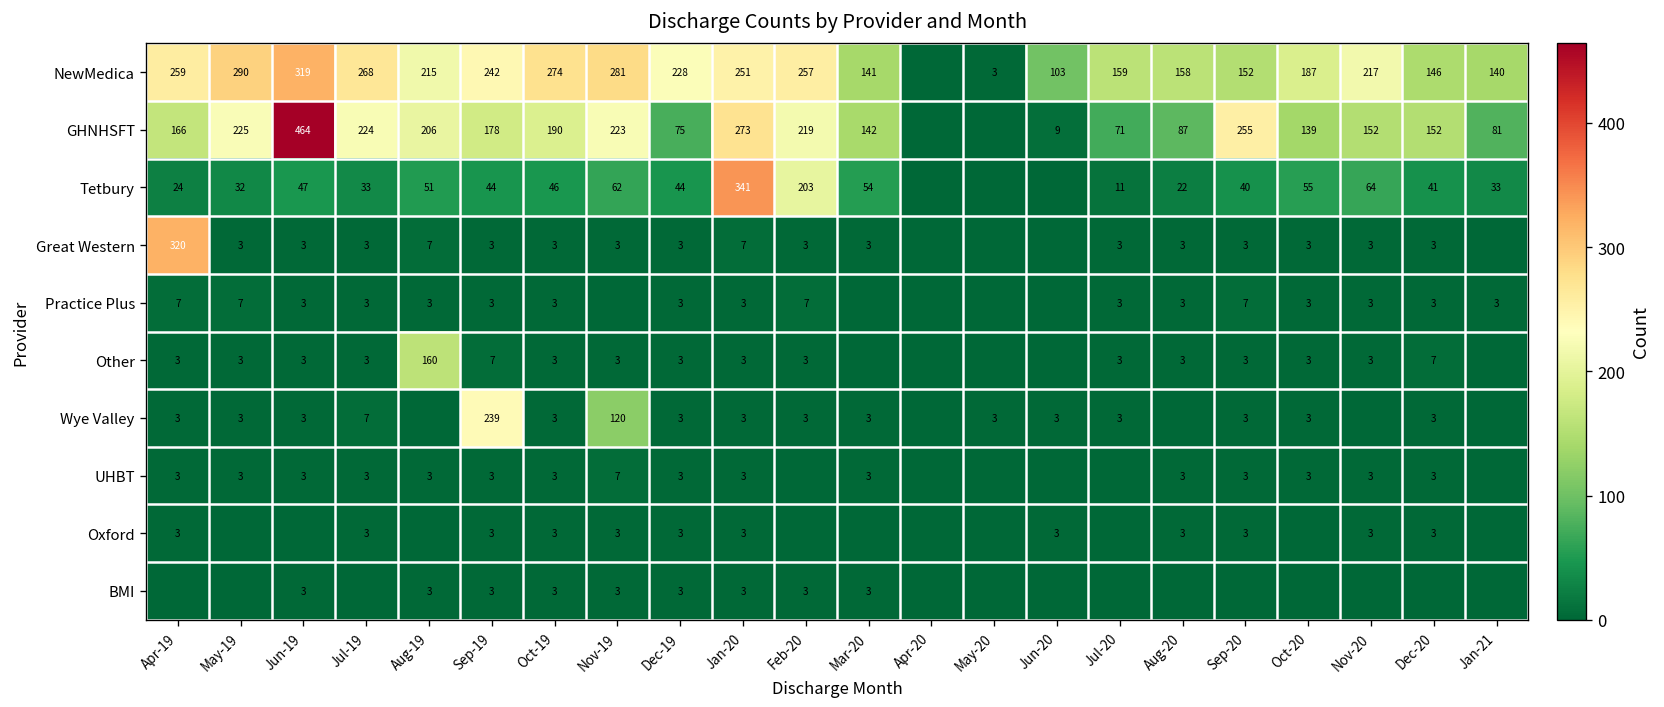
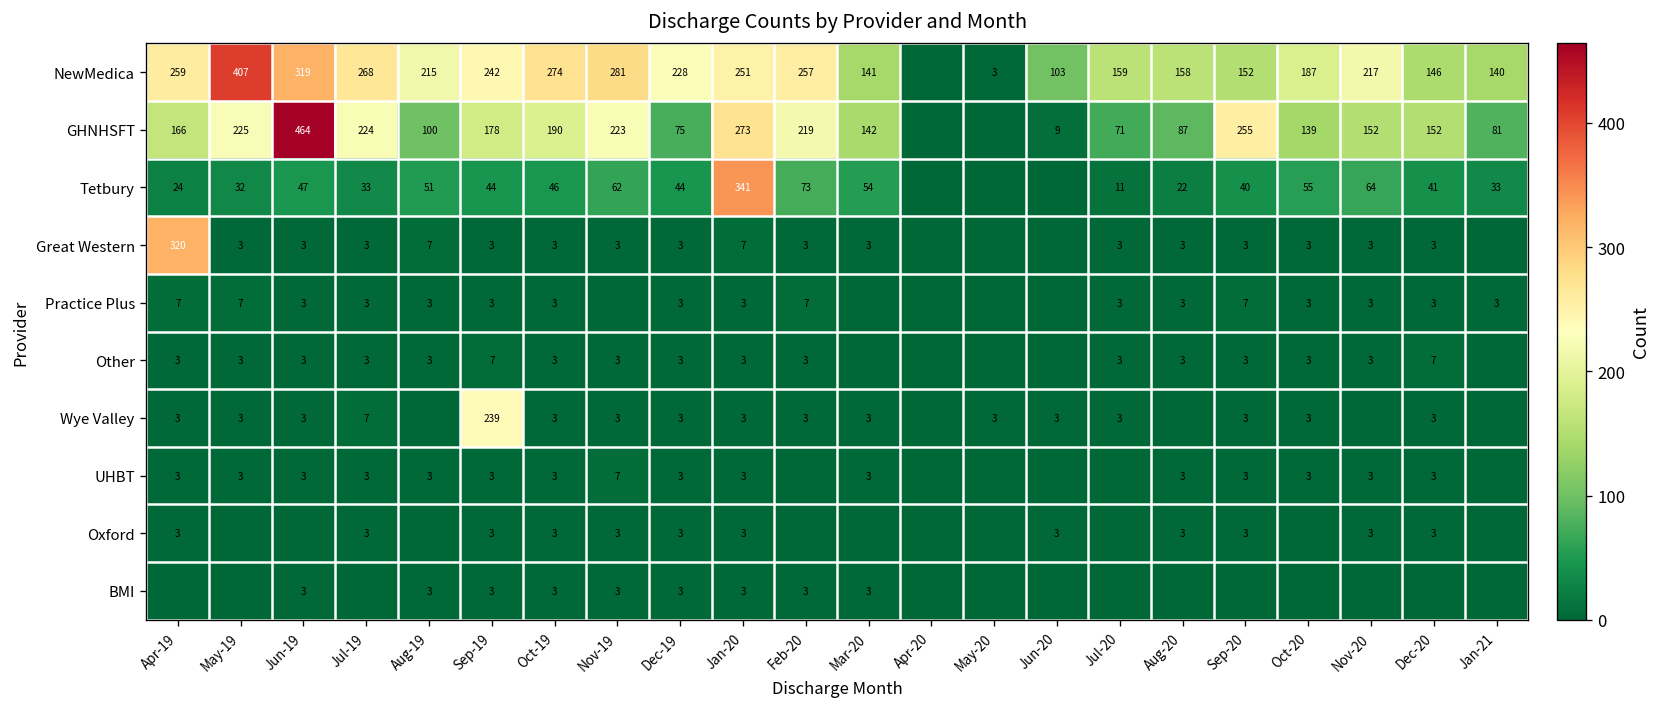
  {
    "NewMedica": {
      "Apr-19": 259,
-     "May-19": 290,
+     "May-19": 407,
      "Jun-19": 319,
      "Jul-19": 268,
      "Aug-19": 215,
      "Sep-19": 242,
      "Oct-19": 274,
      "Nov-19": 281,
      "Dec-19": 228,
      "Jan-20": 251,
      "Feb-20": 257,
      "Mar-20": 141,
      "May-20": 3,
      "Jun-20": 103,
      "Jul-20": 159,
      "Aug-20": 158,
      "Sep-20": 152,
      "Oct-20": 187,
      "Nov-20": 217,
      "Dec-20": 146,
      "Jan-21": 140
    },
    "GHNHSFT": {
      "Apr-19": 166,
      "May-19": 225,
      "Jun-19": 464,
      "Jul-19": 224,
-     "Aug-19": 206,
+     "Aug-19": 100,
      "Sep-19": 178,
      "Oct-19": 190,
      "Nov-19": 223,
      "Dec-19": 75,
      "Jan-20": 273,
      "Feb-20": 219,
      "Mar-20": 142,
      "Jun-20": 9,
      "Jul-20": 71,
      "Aug-20": 87,
      "Sep-20": 255,
      "Oct-20": 139,
      "Nov-20": 152,
      "Dec-20": 152,
      "Jan-21": 81
    },
    "Tetbury": {
      "Apr-19": 24,
      "May-19": 32,
      "Jun-19": 47,
      "Jul-19": 33,
      "Aug-19": 51,
      "Sep-19": 44,
      "Oct-19": 46,
      "Nov-19": 62,
      "Dec-19": 44,
      "Jan-20": 341,
-     "Feb-20": 203,
+     "Feb-20": 73,
      "Mar-20": 54,
      "Jul-20": 11,
      "Aug-20": 22,
      "Sep-20": 40,
      "Oct-20": 55,
      "Nov-20": 64,
      "Dec-20": 41,
      "Jan-21": 33
    },
    "Great Western": {
      "Apr-19": 320,
      "May-19": 3,
      "Jun-19": 3,
      "Jul-19": 3,
      "Aug-19": 7,
      "Sep-19": 3,
      "Oct-19": 3,
      "Nov-19": 3,
      "Dec-19": 3,
      "Jan-20": 7,
      "Feb-20": 3,
      "Mar-20": 3,
      "Jul-20": 3,
      "Aug-20": 3,
      "Sep-20": 3,
      "Oct-20": 3,
      "Nov-20": 3,
      "Dec-20": 3
    },
    "Practice Plus": {
      "Apr-19": 7,
      "May-19": 7,
      "Jun-19": 3,
      "Jul-19": 3,
      "Aug-19": 3,
      "Sep-19": 3,
      "Oct-19": 3,
      "Dec-19": 3,
      "Jan-20": 3,
      "Feb-20": 7,
      "Jul-20": 3,
      "Aug-20": 3,
      "Sep-20": 7,
      "Oct-20": 3,
      "Nov-20": 3,
      "Dec-20": 3,
      "Jan-21": 3
    },
    "Other": {
      "Apr-19": 3,
      "May-19": 3,
      "Jun-19": 3,
      "Jul-19": 3,
-     "Aug-19": 160,
+     "Aug-19": 3,
      "Sep-19": 7,
      "Oct-19": 3,
      "Nov-19": 3,
      "Dec-19": 3,
      "Jan-20": 3,
      "Feb-20": 3,
      "Jul-20": 3,
      "Aug-20": 3,
      "Sep-20": 3,
      "Oct-20": 3,
      "Nov-20": 3,
      "Dec-20": 7
    },
    "Wye Valley": {
      "Apr-19": 3,
      "May-19": 3,
      "Jun-19": 3,
      "Jul-19": 7,
      "Sep-19": 239,
      "Oct-19": 3,
-     "Nov-19": 120,
+     "Nov-19": 3,
      "Dec-19": 3,
      "Jan-20": 3,
      "Feb-20": 3,
      "Mar-20": 3,
      "May-20": 3,
      "Jun-20": 3,
      "Jul-20": 3,
      "Sep-20": 3,
      "Oct-20": 3,
      "Dec-20": 3
    },
    "UHBT": {
      "Apr-19": 3,
      "May-19": 3,
      "Jun-19": 3,
      "Jul-19": 3,
      "Aug-19": 3,
      "Sep-19": 3,
      "Oct-19": 3,
      "Nov-19": 7,
      "Dec-19": 3,
      "Jan-20": 3,
      "Mar-20": 3,
      "Aug-20": 3,
      "Sep-20": 3,
      "Oct-20": 3,
      "Nov-20": 3,
      "Dec-20": 3
    },
    "Oxford": {
      "Apr-19": 3,
      "Jul-19": 3,
      "Sep-19": 3,
      "Oct-19": 3,
      "Nov-19": 3,
      "Dec-19": 3,
      "Jan-20": 3,
      "Jun-20": 3,
      "Aug-20": 3,
      "Sep-20": 3,
      "Nov-20": 3,
      "Dec-20": 3
    },
    "BMI": {
      "Jun-19": 3,
      "Aug-19": 3,
      "Sep-19": 3,
      "Oct-19": 3,
      "Nov-19": 3,
      "Dec-19": 3,
      "Jan-20": 3,
      "Feb-20": 3,
      "Mar-20": 3
    }
  }
